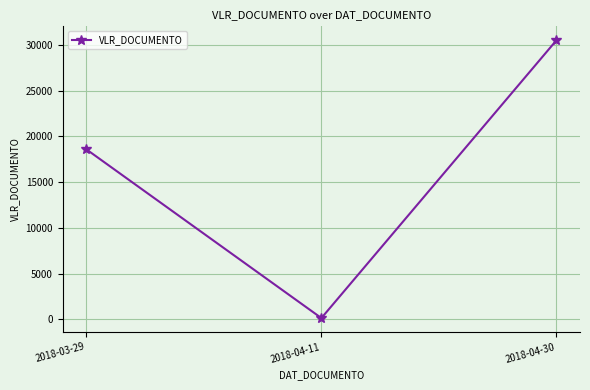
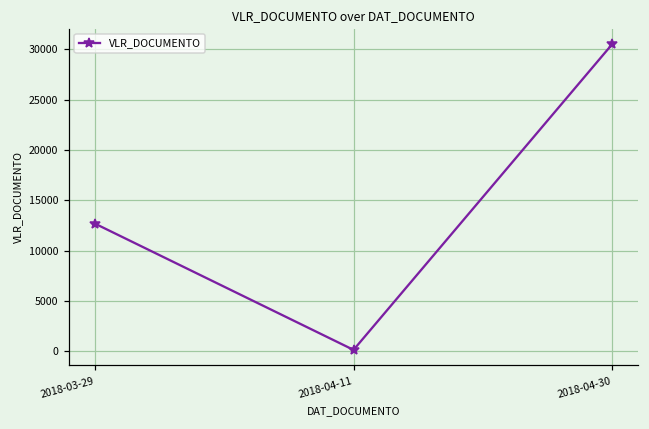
  {
-   "2018-03-29": 19000,
+   "2018-03-29": 13000,
    "2018-04-11": 0,
    "2018-04-30": 31000
  }
